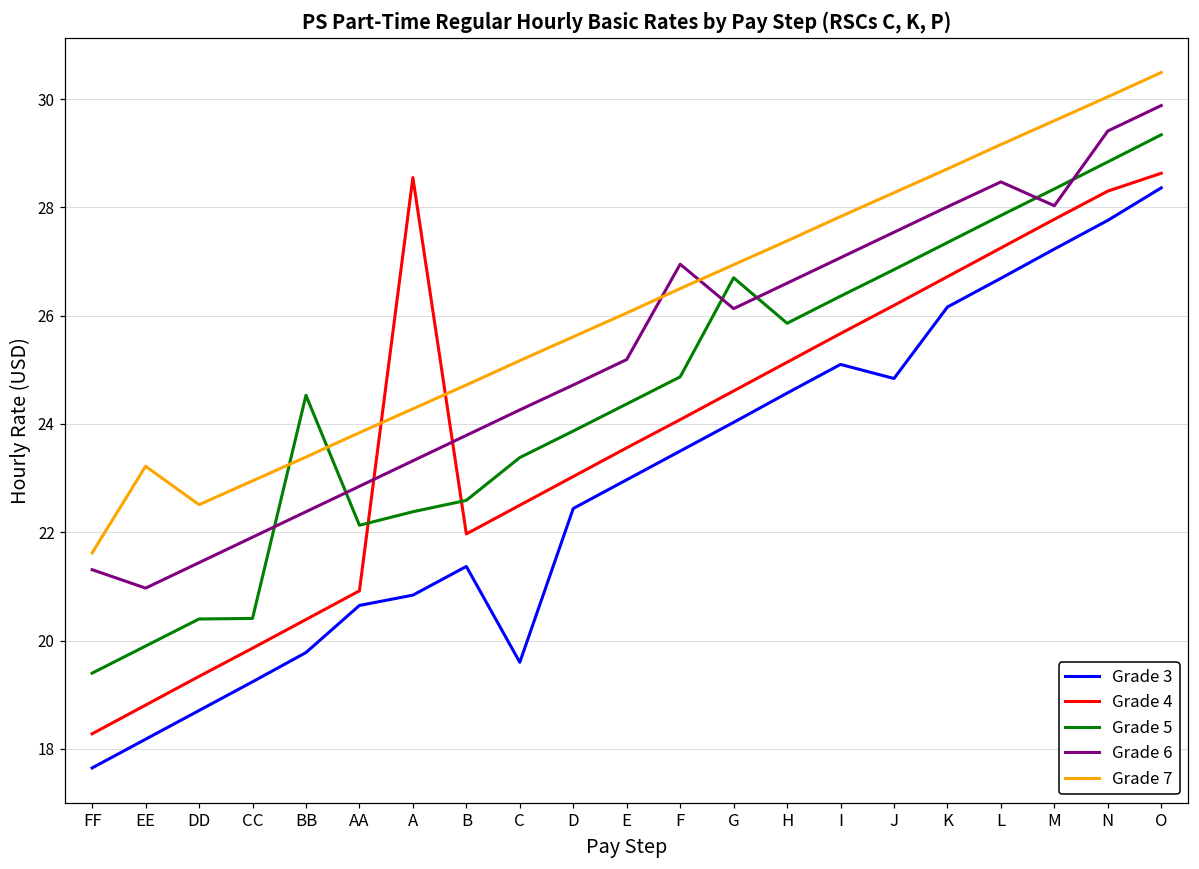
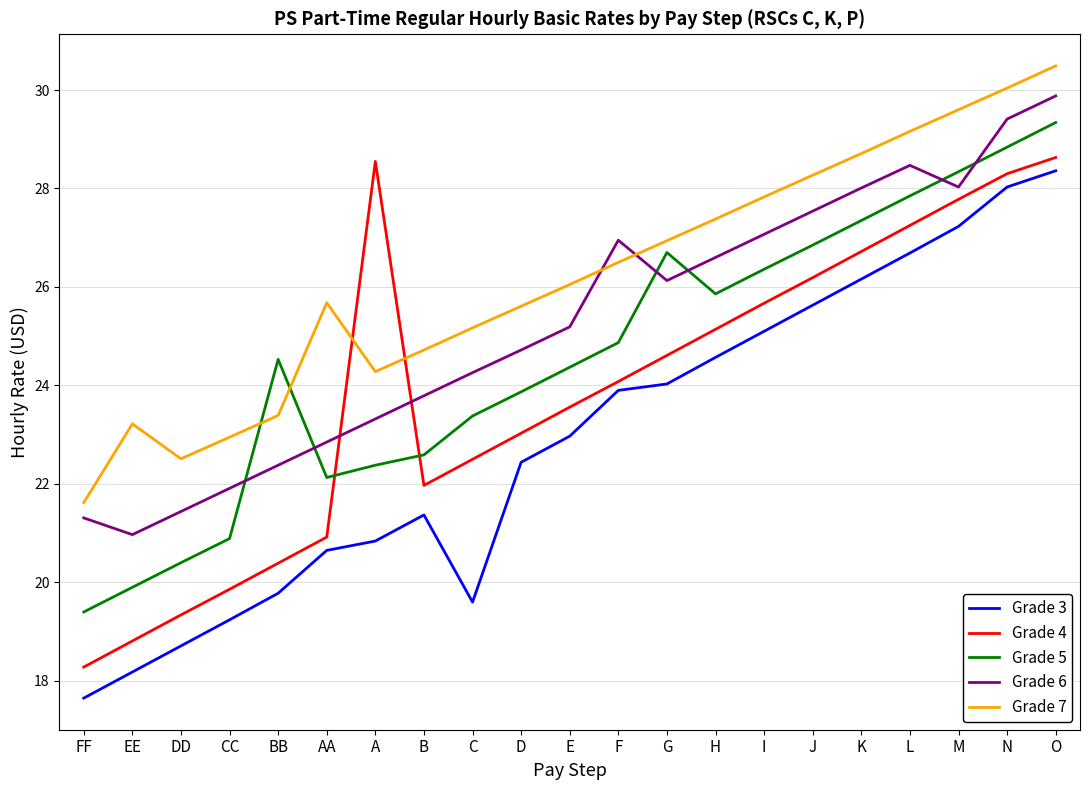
  {
    "Grade 3": {
      "FF": 17.7,
      "EE": 18.2,
      "DD": 18.7,
      "CC": 19.2,
      "BB": 19.8,
      "AA": 20.7,
      "A": 20.8,
      "B": 21.4,
      "C": 19.6,
      "D": 22.4,
      "E": 23.0,
-     "F": 23.5,
+     "F": 23.9,
      "G": 24.0,
      "H": 24.6,
      "I": 25.1,
-     "J": 24.8,
+     "J": 25.6,
      "K": 26.2,
      "L": 26.7,
      "M": 27.2,
-     "N": 27.8,
+     "N": 28.0,
      "O": 28.4
    },
    "Grade 4": {
      "FF": 18.3,
      "EE": 18.8,
      "DD": 19.3,
      "CC": 19.9,
      "BB": 20.4,
      "AA": 20.9,
      "A": 28.6,
      "B": 22.0,
      "C": 22.5,
      "D": 23.0,
      "E": 23.6,
      "F": 24.1,
      "G": 24.6,
      "H": 25.1,
      "I": 25.7,
      "J": 26.2,
      "K": 26.7,
      "L": 27.3,
      "M": 27.8,
      "N": 28.3,
      "O": 28.6
    },
    "Grade 5": {
      "FF": 19.4,
      "EE": 19.9,
      "DD": 20.4,
-     "CC": 20.4,
+     "CC": 20.9,
      "BB": 24.5,
      "AA": 22.1,
      "A": 22.4,
      "B": 22.6,
      "C": 23.4,
      "D": 23.9,
      "E": 24.4,
      "F": 24.9,
      "G": 26.7,
      "H": 25.9,
      "I": 26.4,
      "J": 26.9,
      "K": 27.4,
      "L": 27.9,
      "M": 28.3,
      "N": 28.8,
      "O": 29.3
    },
    "Grade 6": {
      "FF": 21.3,
      "EE": 21.0,
      "DD": 21.4,
      "CC": 21.9,
      "BB": 22.4,
      "AA": 22.9,
      "A": 23.3,
      "B": 23.8,
      "C": 24.3,
      "D": 24.7,
      "E": 25.2,
      "F": 27.0,
      "G": 26.1,
      "H": 26.6,
      "I": 27.1,
      "J": 27.5,
      "K": 28.0,
      "L": 28.5,
      "M": 28.0,
      "N": 29.4,
      "O": 29.9
    },
    "Grade 7": {
      "FF": 21.6,
      "EE": 23.2,
      "DD": 22.5,
      "CC": 23.0,
      "BB": 23.4,
-     "AA": 23.8,
+     "AA": 25.7,
      "A": 24.3,
      "B": 24.7,
      "C": 25.2,
      "D": 25.6,
      "E": 26.1,
      "F": 26.5,
      "G": 26.9,
      "H": 27.4,
      "I": 27.8,
      "J": 28.3,
      "K": 28.7,
      "L": 29.2,
      "M": 29.6,
      "N": 30.0,
      "O": 30.5
    }
  }
